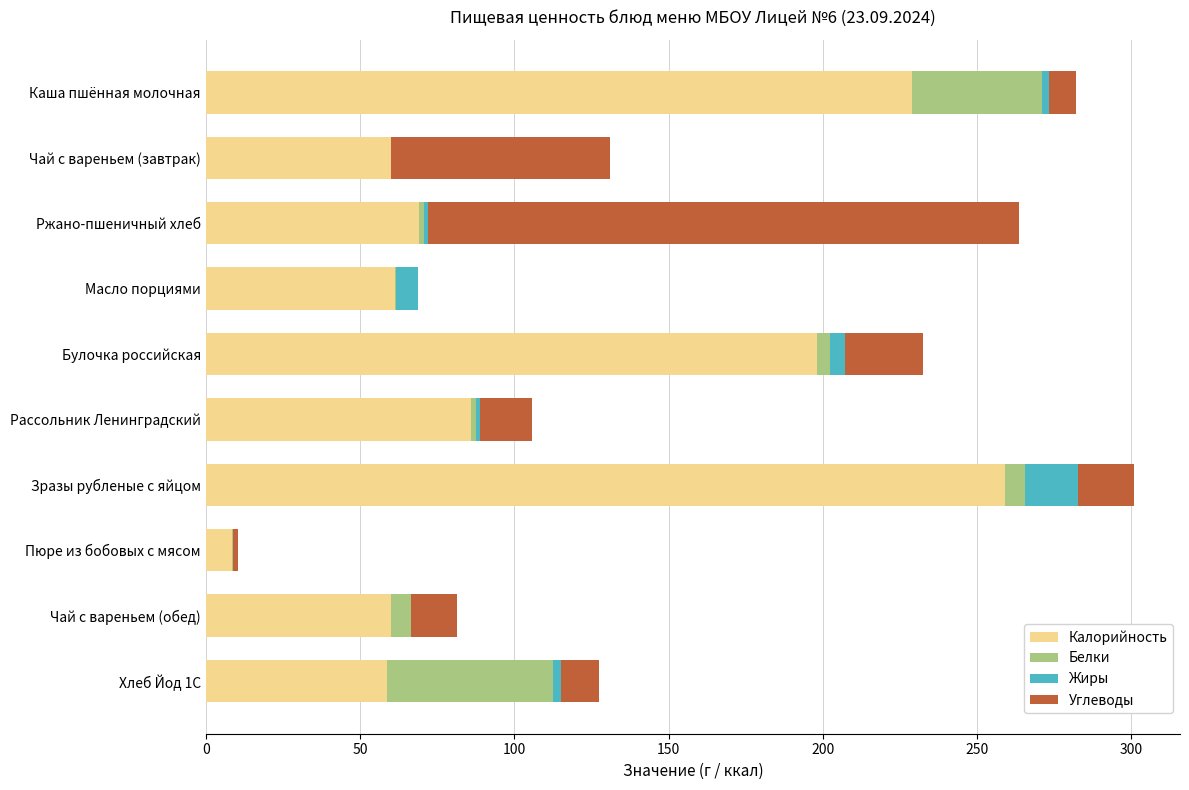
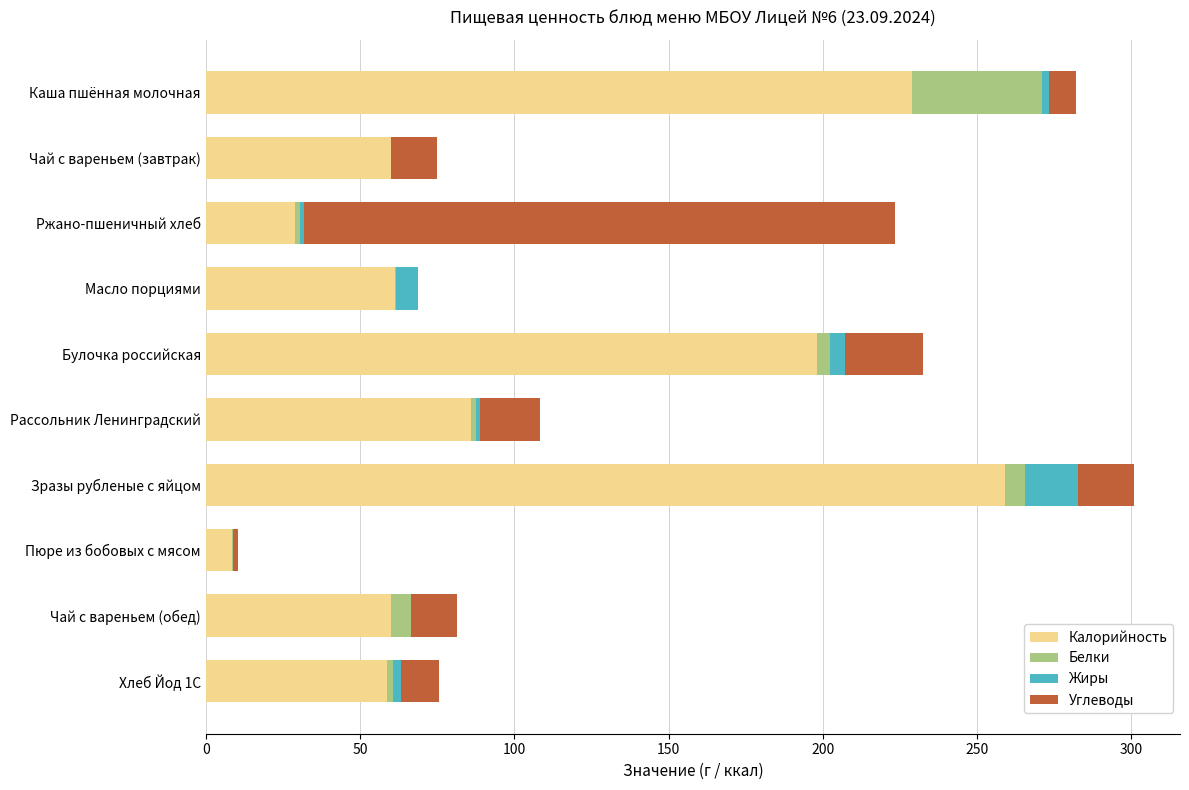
  {
    "Калорийность": {
      "Каша пшённая молочная": 229,
      "Чай с вареньем (завтрак)": 60,
-     "Ржано-пшеничный хлеб": 69,
+     "Ржано-пшеничный хлеб": 29,
      "Масло порциями": 62,
      "Булочка российская": 198,
      "Рассольник Ленинградский": 86,
      "Зразы рубленые с яйцом": 259,
      "Пюре из бобовых с мясом": 8,
      "Чай с вареньем (обед)": 60,
      "Хлеб Йод 1С": 59
    },
    "Белки": {
      "Каша пшённая молочная": 42,
      "Ржано-пшеничный хлеб": 2,
      "Булочка российская": 4,
      "Рассольник Ленинградский": 2,
      "Зразы рубленые с яйцом": 7,
      "Чай с вареньем (обед)": 6,
-     "Хлеб Йод 1С": 54
+     "Хлеб Йод 1С": 2
    },
    "Жиры": {
      "Каша пшённая молочная": 2,
      "Чай с вареньем (завтрак)": 0,
      "Ржано-пшеничный хлеб": 1,
      "Масло порциями": 7,
      "Булочка российская": 5,
      "Рассольник Ленинградский": 1,
      "Зразы рубленые с яйцом": 17,
      "Чай с вареньем (обед)": 0,
      "Хлеб Йод 1С": 3
    },
    "Углеводы": {
      "Каша пшённая молочная": 9,
-     "Чай с вареньем (завтрак)": 71,
+     "Чай с вареньем (завтрак)": 15,
      "Ржано-пшеничный хлеб": 192,
      "Булочка российская": 25,
-     "Рассольник Ленинградский": 17,
+     "Рассольник Ленинградский": 20,
      "Зразы рубленые с яйцом": 18,
      "Пюре из бобовых с мясом": 2,
      "Чай с вареньем (обед)": 15,
      "Хлеб Йод 1С": 12
    }
  }
